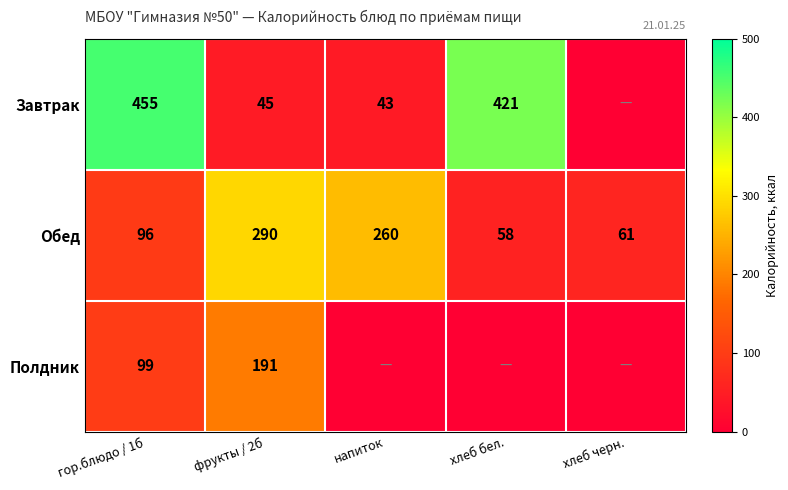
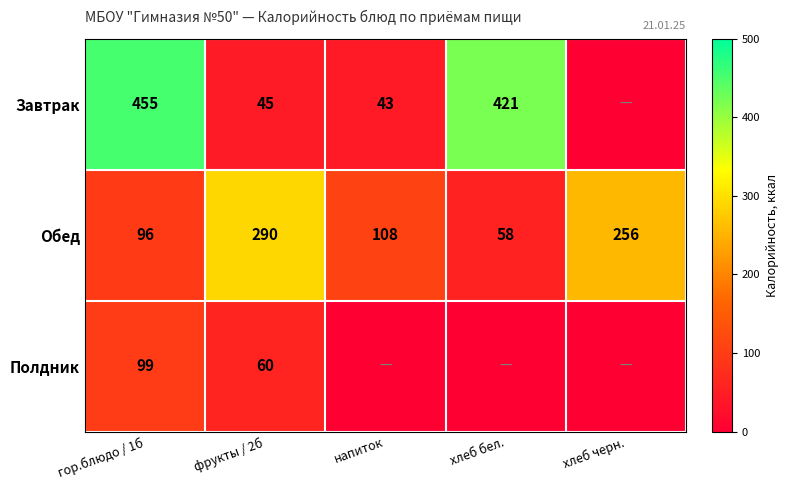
  {
    "Завтрак": {
      "гор.блюдо / 1б": 455,
      "фрукты / 2б": 45,
      "напиток": 43,
      "хлеб бел.": 421
    },
    "Обед": {
      "гор.блюдо / 1б": 96,
      "фрукты / 2б": 290,
-     "напиток": 260,
+     "напиток": 108,
      "хлеб бел.": 58,
-     "хлеб черн.": 61
+     "хлеб черн.": 256
    },
    "Полдник": {
      "гор.блюдо / 1б": 99,
-     "фрукты / 2б": 191
+     "фрукты / 2б": 60
    }
  }
